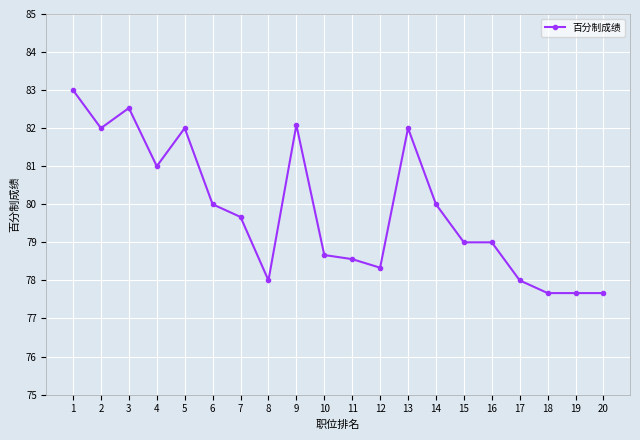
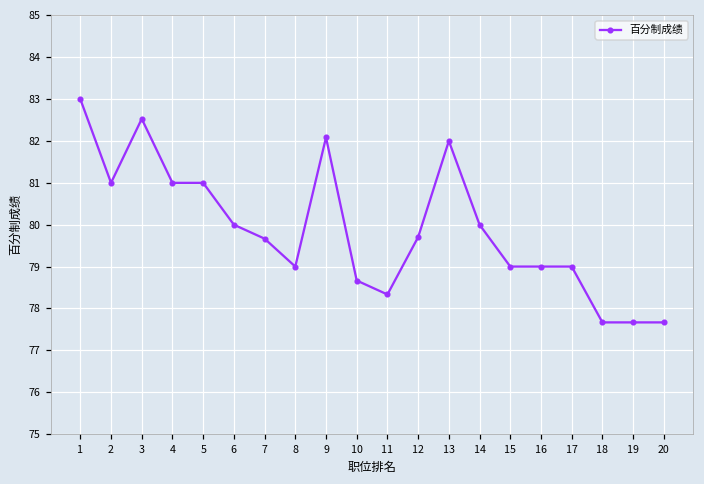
  {
    "1": 83.0,
-   "2": 82,
+   "2": 81,
    "3": 82.5,
    "4": 81.0,
-   "5": 82,
+   "5": 81,
    "6": 80.0,
    "7": 79.7,
-   "8": 78,
+   "8": 79,
    "9": 82.1,
    "10": 78.7,
-   "11": 78.6,
-   "12": 78.3,
+   "11": 78.3,
+   "12": 79.7,
    "13": 82.0,
    "14": 80.0,
    "15": 79.0,
    "16": 79.0,
-   "17": 78,
+   "17": 79,
    "18": 77.7,
    "19": 77.7,
    "20": 77.7
  }
